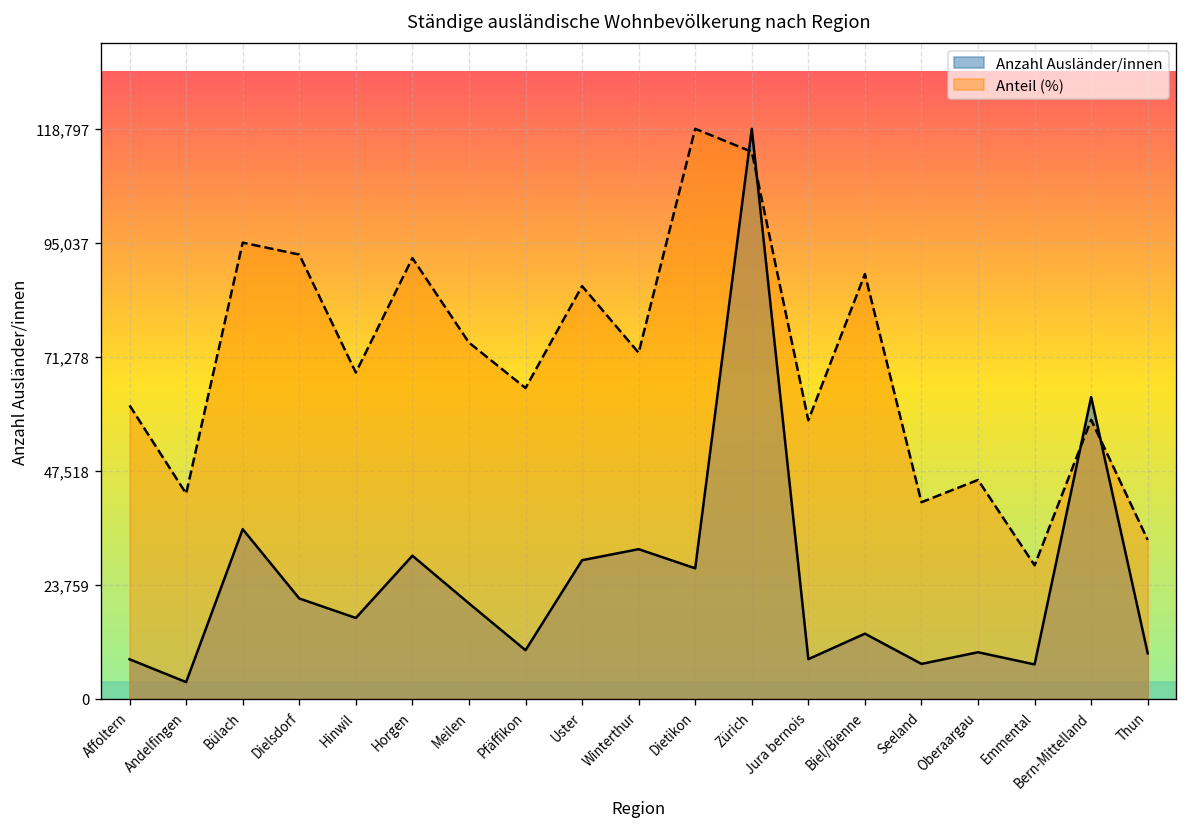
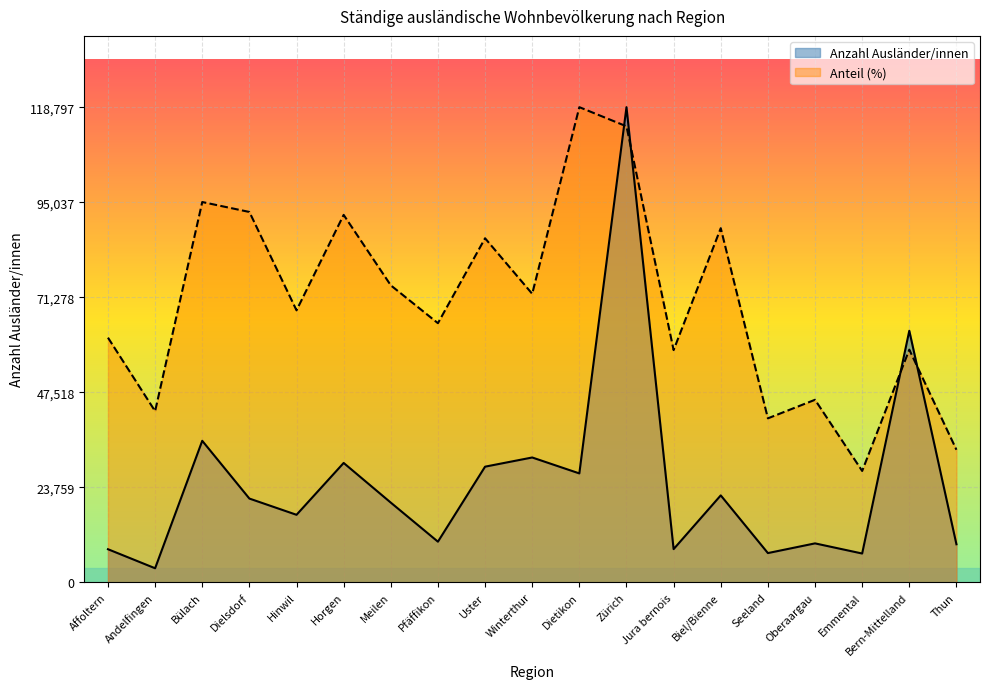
  {
    "Anzahl Ausländer/innen": {
      "Affoltern": "8,000",
      "Bülach": "35,000",
      "Dielsdorf": "21,000",
      "Hinwil": "17,000",
      "Horgen": "30,000",
      "Meilen": "20,000",
      "Pfäffikon": "10,000",
      "Uster": "29,000",
      "Winterthur": "31,000",
      "Dietikon": "27,000",
      "Zürich": "119,000",
      "Jura bernois": "8,000",
-     "Biel/Bienne": "14,000",
+     "Biel/Bienne": "22,000",
      "Seeland": "7,000",
      "Oberaargau": "10,000",
      "Emmental": "7,000",
      "Bern-Mittelland": "63,000",
      "Thun": "10,000"
    },
    "Anteil (%)": {
      "Affoltern": "61,000",
      "Andelfingen": "43,000",
      "Bülach": "95,000",
      "Dielsdorf": "93,000",
      "Hinwil": "68,000",
      "Horgen": "92,000",
      "Meilen": "74,000",
      "Pfäffikon": "65,000",
      "Uster": "86,000",
      "Winterthur": "72,000",
      "Dietikon": "119,000",
      "Zürich": "114,000",
      "Jura bernois": "58,000",
      "Biel/Bienne": "89,000",
      "Seeland": "41,000",
      "Oberaargau": "46,000",
      "Emmental": "28,000",
      "Bern-Mittelland": "58,000",
      "Thun": "33,000"
    }
  }
